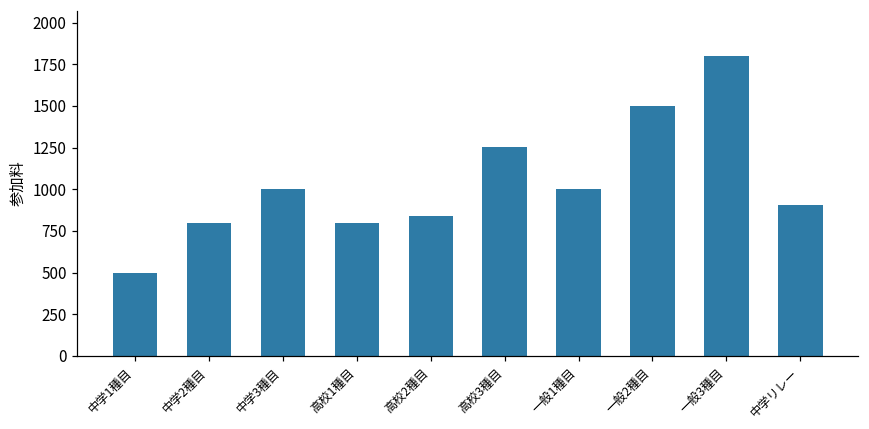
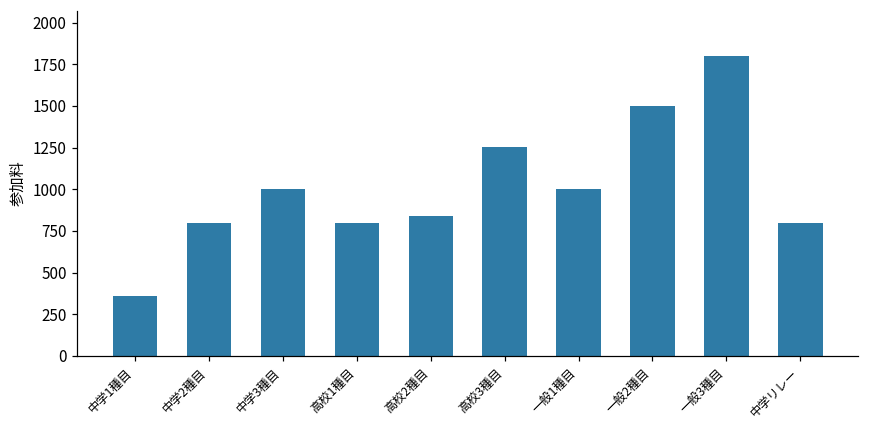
  {
-   "中学1種目": 500,
+   "中学1種目": 360,
    "中学2種目": 800,
    "中学3種目": 1000,
    "高校1種目": 800,
    "高校2種目": 840,
    "高校3種目": 1260,
    "一般1種目": 1000,
    "一般2種目": 1500,
    "一般3種目": 1800,
-   "中学リレー": 900
+   "中学リレー": 800
  }
